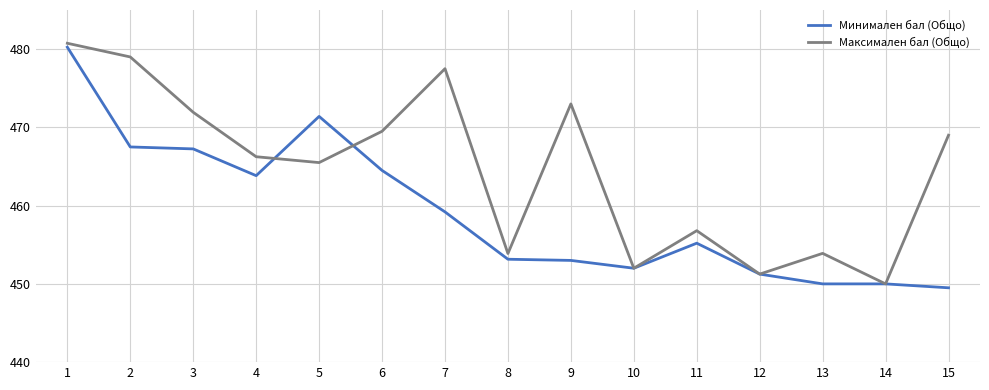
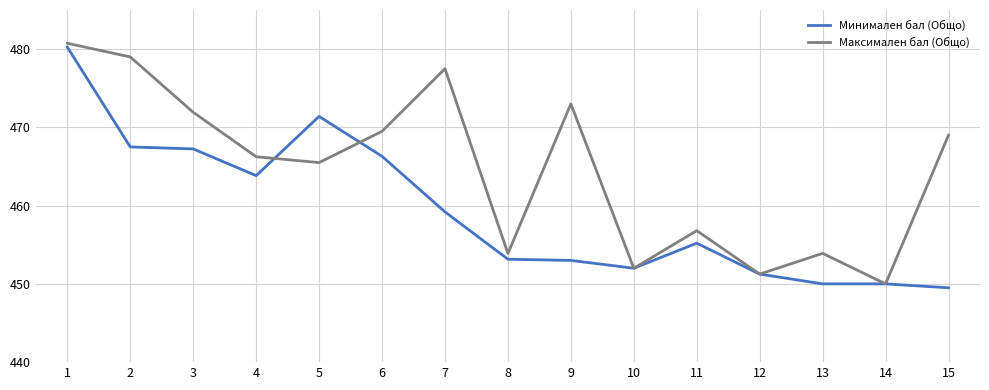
  {
    "Минимален бал (Общо)": {
      "1": 480,
      "2": 468,
      "3": 467,
      "4": 464,
      "5": 471,
-     "6": 465,
+     "6": 466,
      "7": 459,
      "8": 453,
      "9": 453,
      "11": 455,
      "13": 450,
      "15": 450
    },
    "Максимален бал (Общо)": {
      "1": 481,
      "2": 479,
      "3": 472,
      "4": 466,
      "5": 466,
      "6": 470,
      "7": 478,
      "8": 454,
      "9": 473,
      "11": 457,
      "13": 454,
      "15": 469
    }
  }
